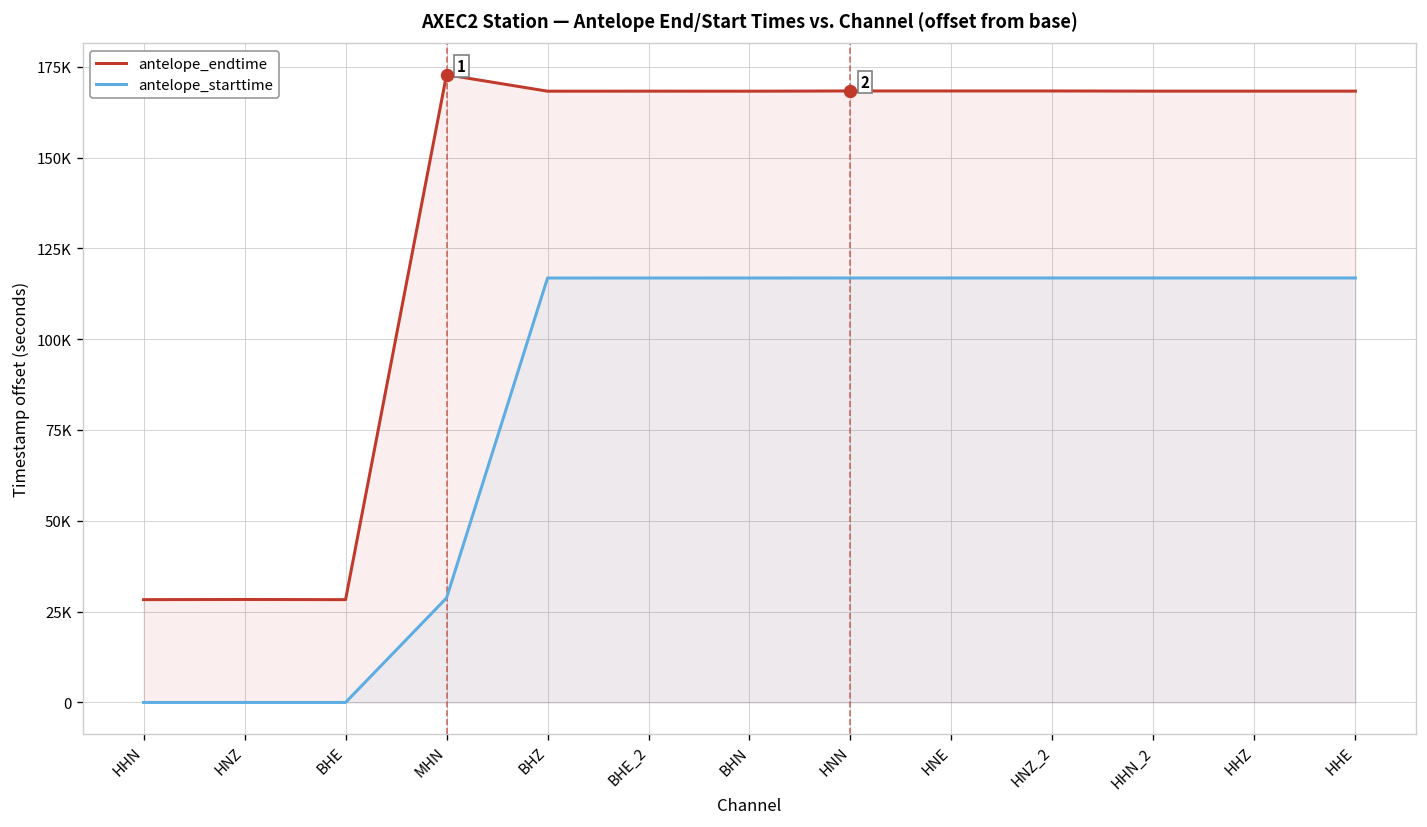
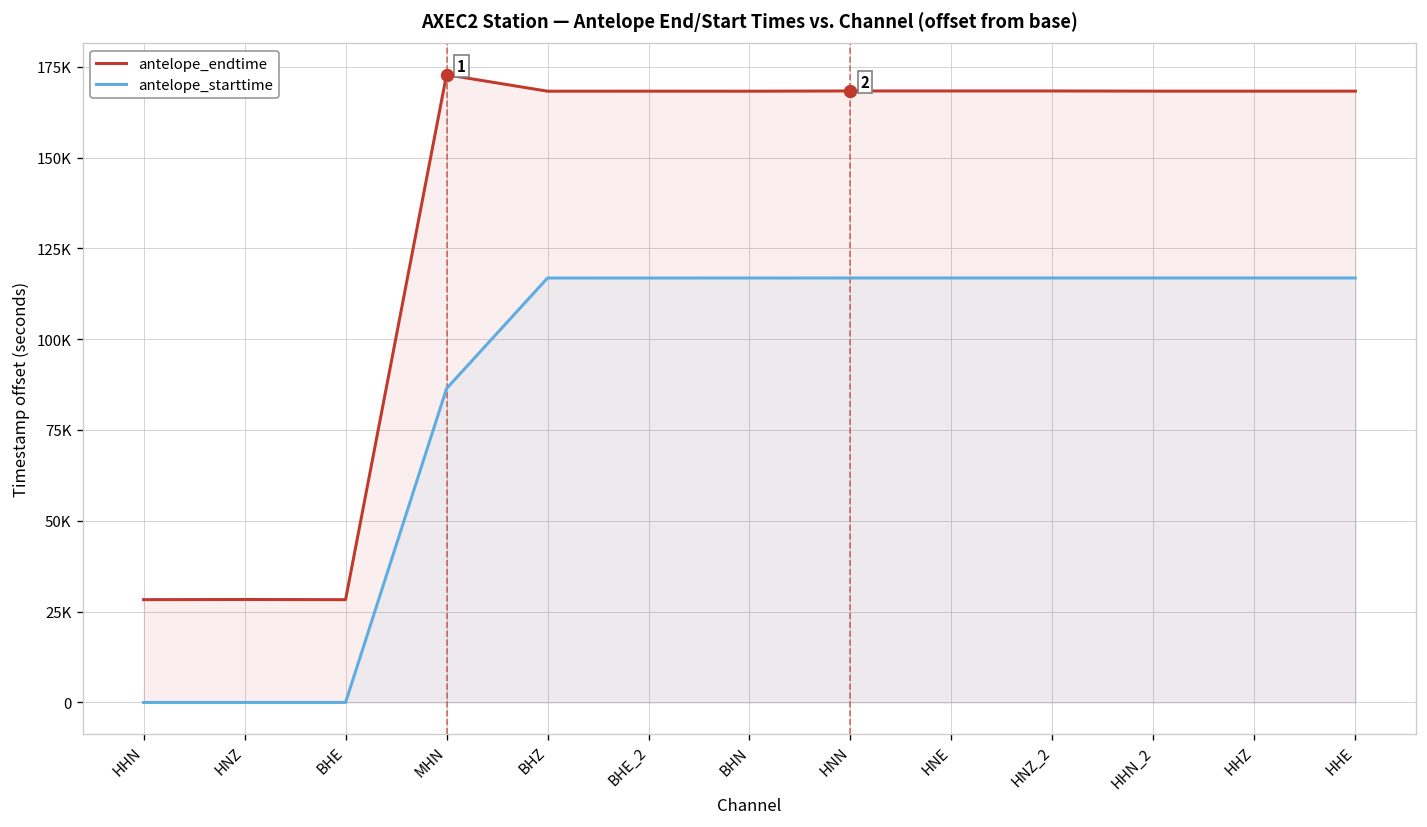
  {
    "antelope_starttime": {
      "HHN": 0,
      "HNZ": 0,
      "BHE": 0,
-     "MHN": 29000,
+     "MHN": 86000,
      "BHZ": 117000,
      "BHE_2": 117000,
      "BHN": 117000,
      "HNN": 117000,
      "HNE": 117000,
      "HNZ_2": 117000,
      "HHN_2": 117000,
      "HHZ": 117000,
      "HHE": 117000
    }
  }
